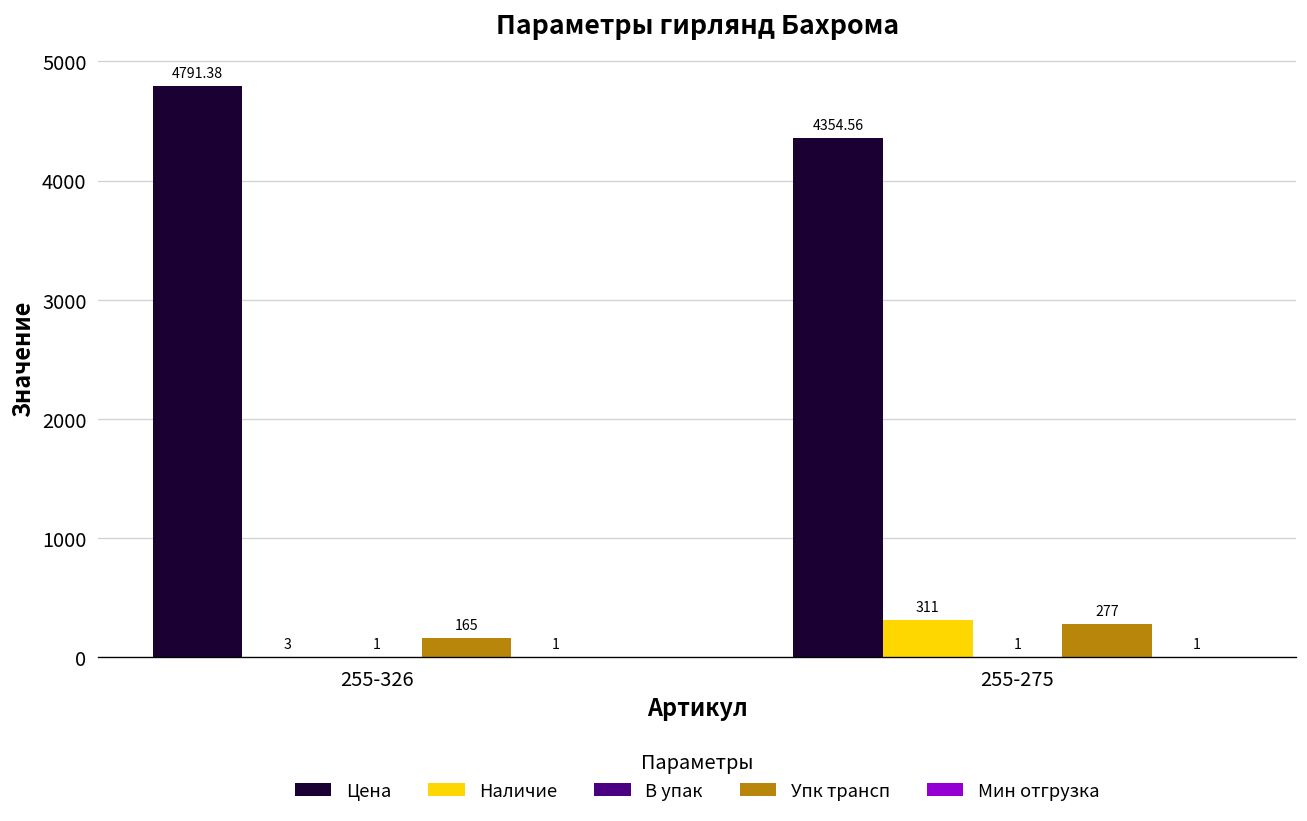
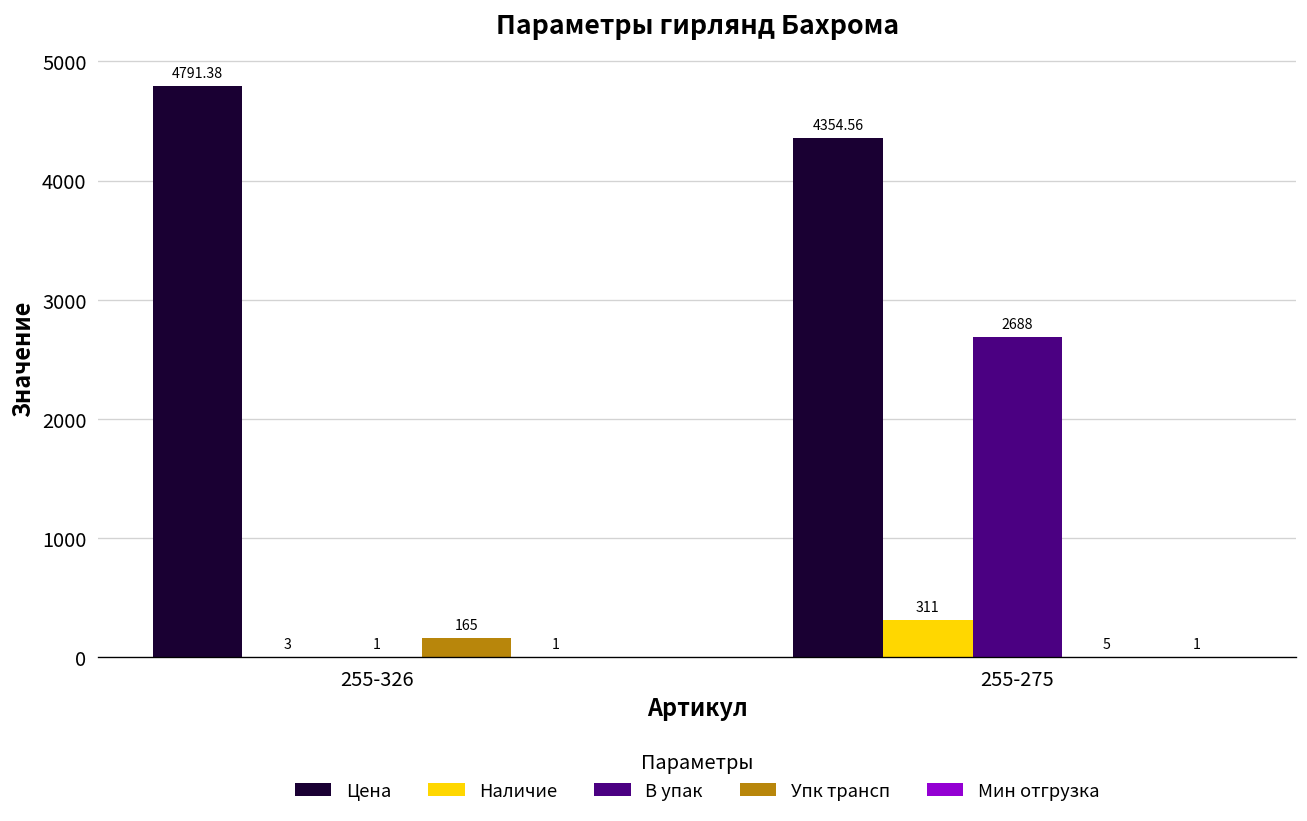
  {
    "Цена": {
      "255-326": 4791.38,
      "255-275": 4354.56
    },
    "Наличие": {
      "255-326": 3,
      "255-275": 311
    },
    "В упак": {
      "255-326": 1,
-     "255-275": 1
+     "255-275": 2688
    },
    "Упк трансп": {
      "255-326": 165,
-     "255-275": 277
+     "255-275": 5
    },
    "Мин отгрузка": {
      "255-326": 1,
      "255-275": 1
    }
  }
